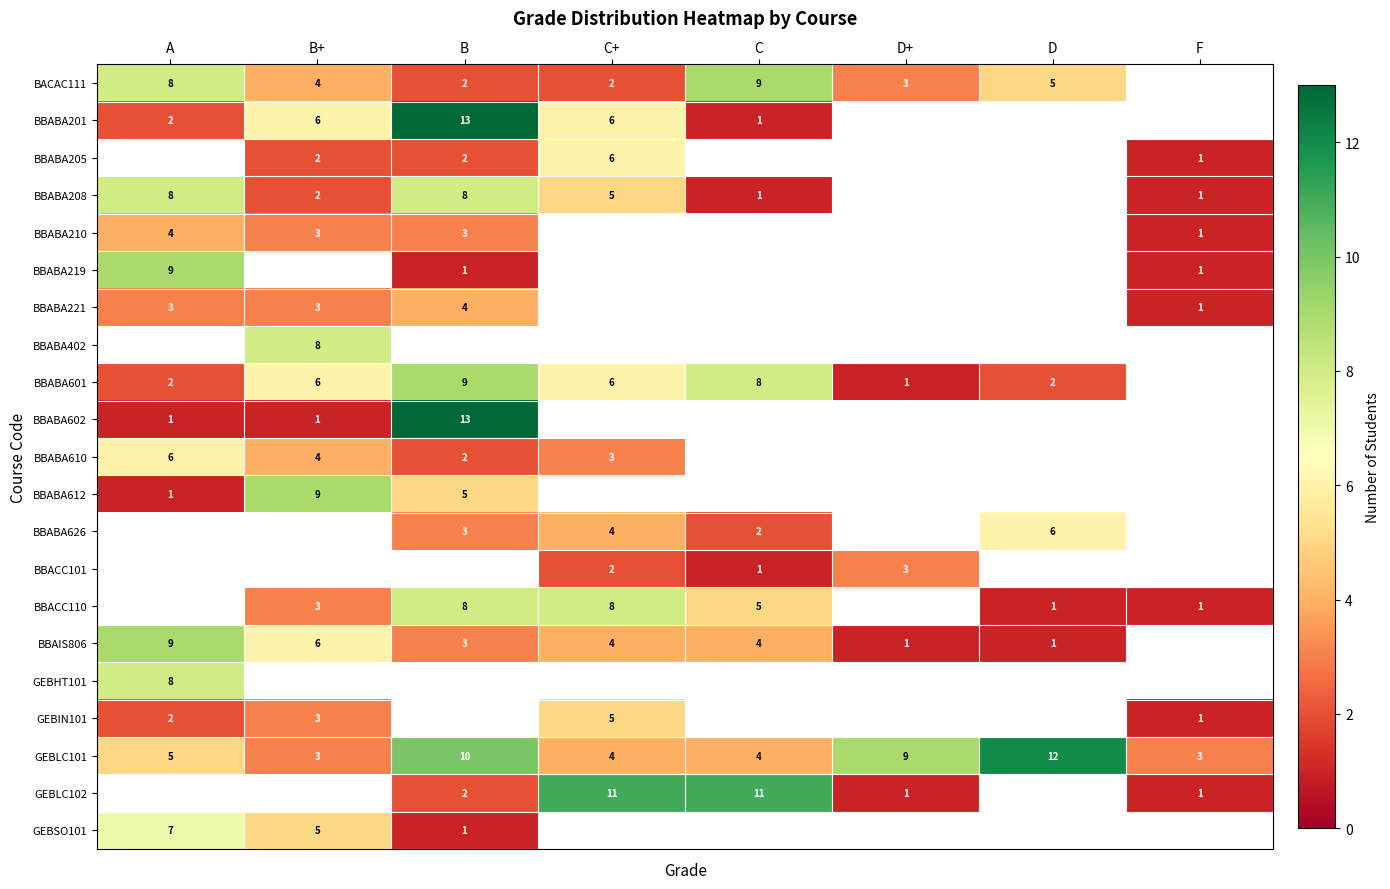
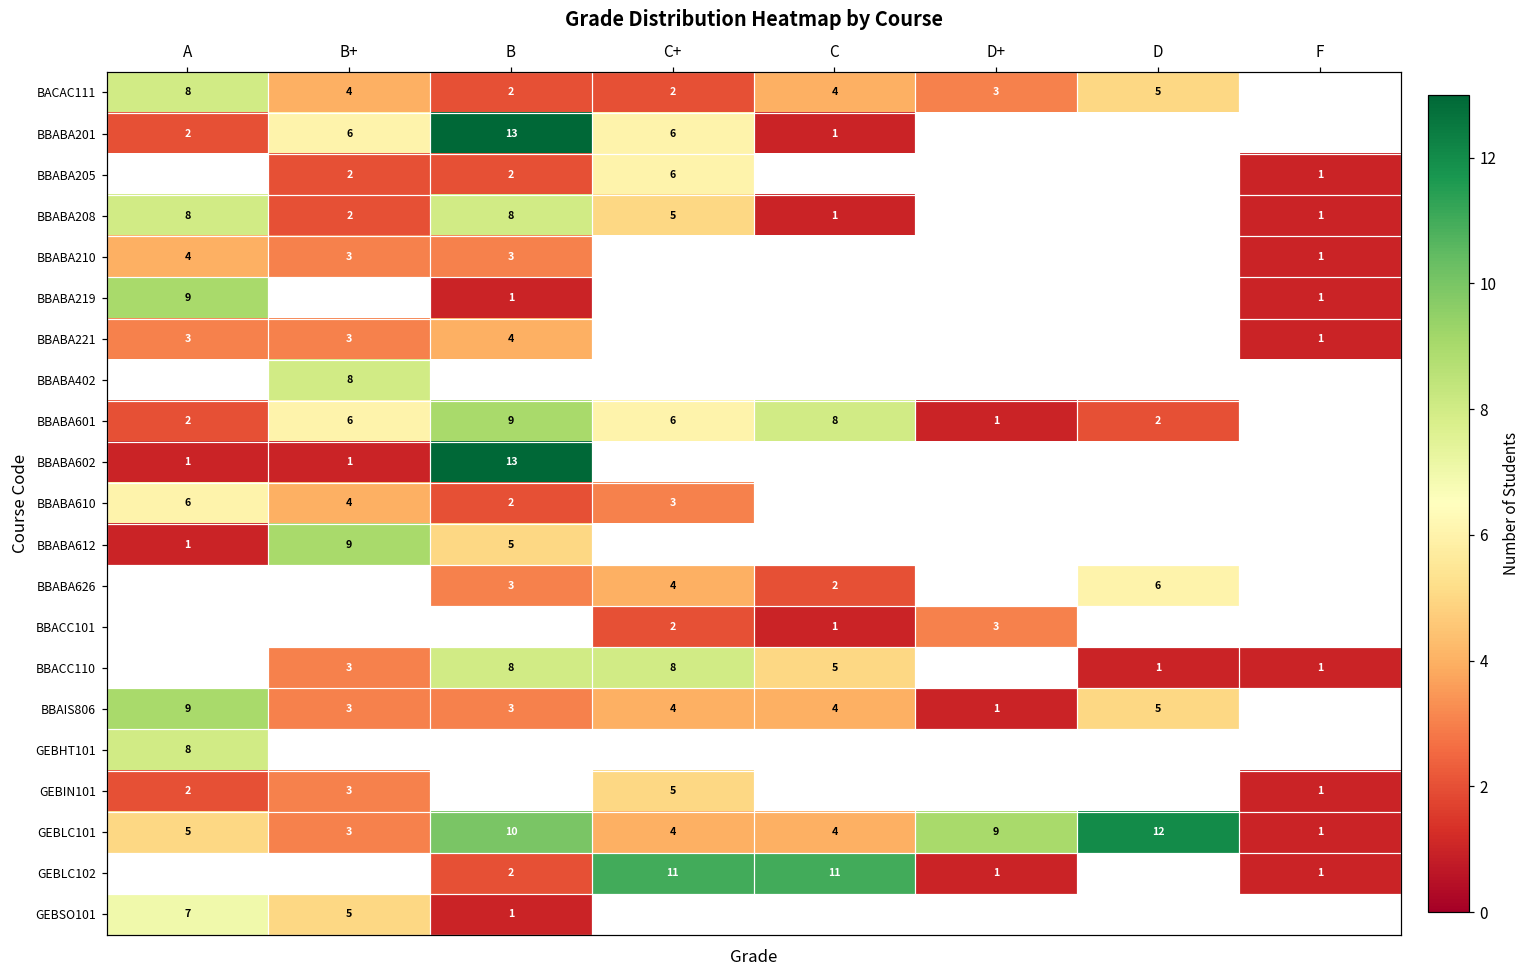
  {
    "BACAC111": {
      "A": 8,
      "B+": 4,
      "B": 2,
      "C+": 2,
-     "C": 9,
+     "C": 4,
      "D+": 3,
      "D": 5
    },
    "BBABA201": {
      "A": 2,
      "B+": 6,
      "B": 13,
      "C+": 6,
      "C": 1
    },
    "BBABA205": {
      "B+": 2,
      "B": 2,
      "C+": 6,
      "F": 1
    },
    "BBABA208": {
      "A": 8,
      "B+": 2,
      "B": 8,
      "C+": 5,
      "C": 1,
      "F": 1
    },
    "BBABA210": {
      "A": 4,
      "B+": 3,
      "B": 3,
      "F": 1
    },
    "BBABA219": {
      "A": 9,
      "B": 1,
      "F": 1
    },
    "BBABA221": {
      "A": 3,
      "B+": 3,
      "B": 4,
      "F": 1
    },
    "BBABA402": {
      "B+": 8
    },
    "BBABA601": {
      "A": 2,
      "B+": 6,
      "B": 9,
      "C+": 6,
      "C": 8,
      "D+": 1,
      "D": 2
    },
    "BBABA602": {
      "A": 1,
      "B+": 1,
      "B": 13
    },
    "BBABA610": {
      "A": 6,
      "B+": 4,
      "B": 2,
      "C+": 3
    },
    "BBABA612": {
      "A": 1,
      "B+": 9,
      "B": 5
    },
    "BBABA626": {
      "B": 3,
      "C+": 4,
      "C": 2,
      "D": 6
    },
    "BBACC101": {
      "C+": 2,
      "C": 1,
      "D+": 3
    },
    "BBACC110": {
      "B+": 3,
      "B": 8,
      "C+": 8,
      "C": 5,
      "D": 1,
      "F": 1
    },
    "BBAIS806": {
      "A": 9,
-     "B+": 6,
+     "B+": 3,
      "B": 3,
      "C+": 4,
      "C": 4,
      "D+": 1,
-     "D": 1
+     "D": 5
    },
    "GEBHT101": {
      "A": 8
    },
    "GEBIN101": {
      "A": 2,
      "B+": 3,
      "C+": 5,
      "F": 1
    },
    "GEBLC101": {
      "A": 5,
      "B+": 3,
      "B": 10,
      "C+": 4,
      "C": 4,
      "D+": 9,
      "D": 12,
-     "F": 3
+     "F": 1
    },
    "GEBLC102": {
      "B": 2,
      "C+": 11,
      "C": 11,
      "D+": 1,
      "F": 1
    },
    "GEBSO101": {
      "A": 7,
      "B+": 5,
      "B": 1
    }
  }
